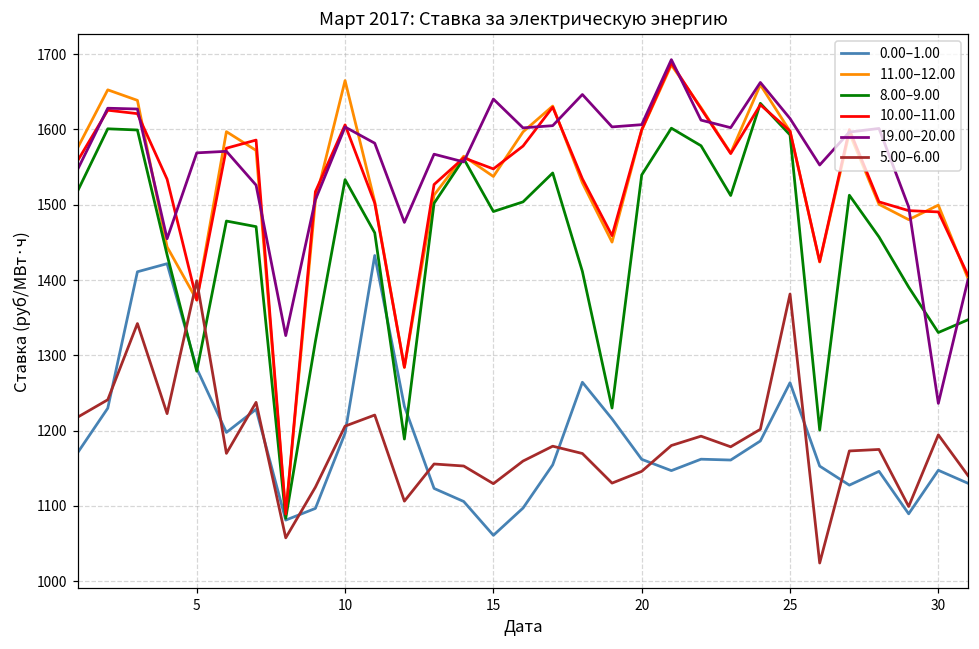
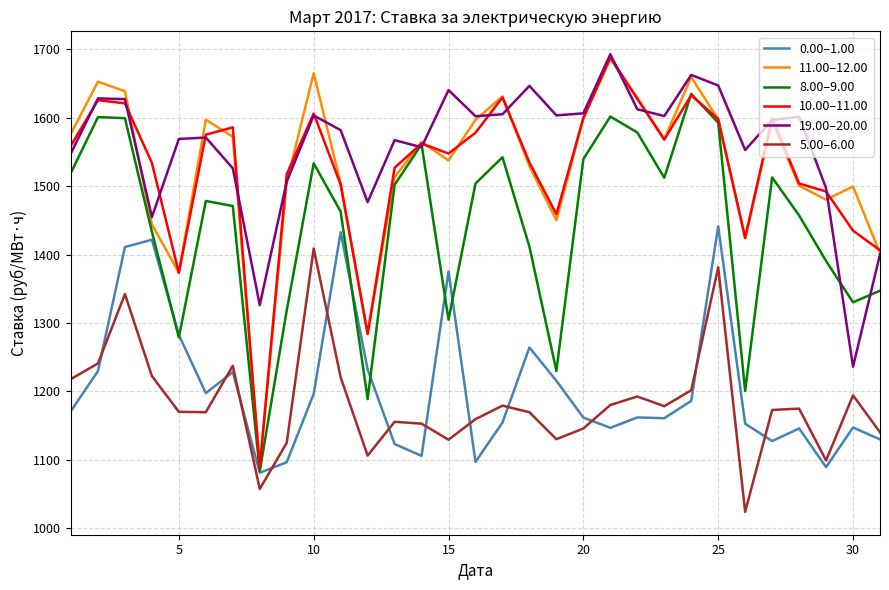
  {
    "0.00–1.00": {
      "10": 1200,
-     "15": 1060,
+     "15": 1380,
      "20": 1160,
-     "25": 1260,
+     "25": 1440,
      "30": 1150
    },
    "11.00–12.00": {
      "10": 1660,
      "15": 1540,
      "30": 1500
    },
    "8.00–9.00": {
      "10": 1530,
-     "15": 1490,
+     "15": 1300,
      "20": 1540,
      "25": 1590,
      "30": 1330
    },
    "10.00–11.00": {
      "15": 1550,
-     "30": 1490
+     "30": 1430
    },
    "19.00–20.00": {
      "5": 1570,
      "15": 1640,
      "20": 1610,
-     "25": 1610,
+     "25": 1650,
      "30": 1240
    },
    "5.00–6.00": {
-     "5": 1400,
-     "10": 1210,
+     "5": 1170,
+     "10": 1410,
      "15": 1130,
      "20": 1150,
      "25": 1380,
      "30": 1190
    }
  }
